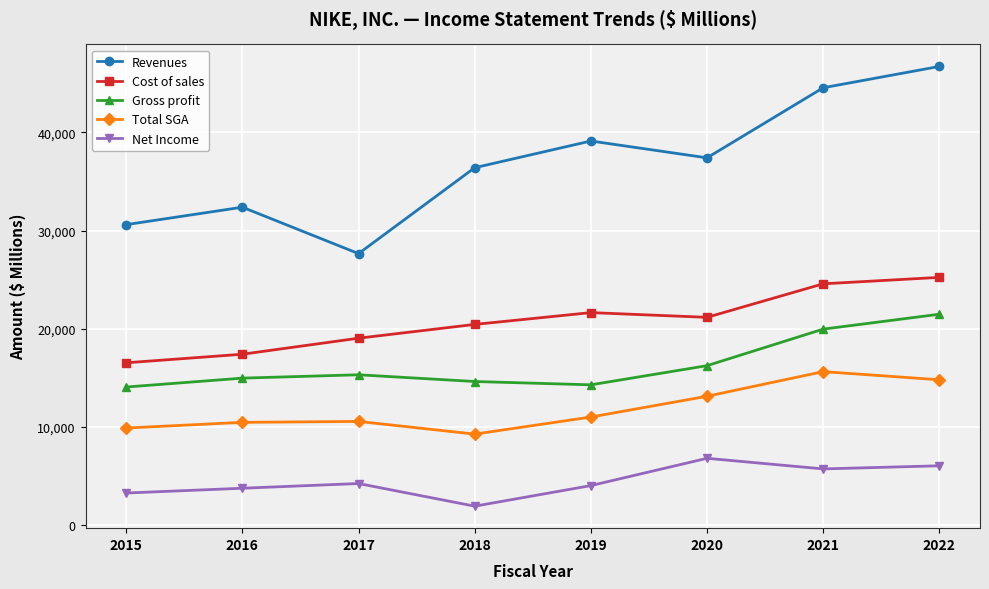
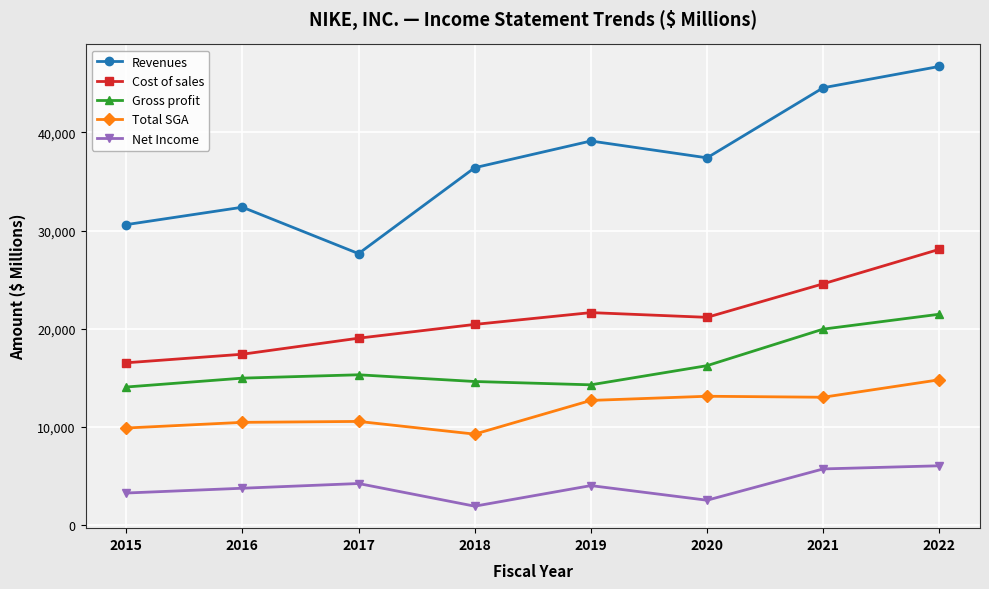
  {
    "Revenues": {
      "2015": "31,000",
      "2016": "32,000",
      "2017": "28,000",
      "2018": "36,000",
      "2019": "39,000",
      "2020": "37,000",
      "2021": "45,000",
      "2022": "47,000"
    },
    "Cost of sales": {
      "2015": "17,000",
      "2016": "17,000",
      "2017": "19,000",
      "2018": "20,000",
      "2019": "22,000",
      "2020": "21,000",
      "2021": "25,000",
-     "2022": "25,000"
+     "2022": "28,000"
    },
    "Gross profit": {
      "2015": "14,000",
      "2016": "15,000",
      "2017": "15,000",
      "2018": "15,000",
      "2019": "14,000",
      "2020": "16,000",
      "2021": "20,000",
      "2022": "21,000"
    },
    "Total SGA": {
      "2015": "10,000",
      "2016": "10,000",
      "2017": "11,000",
      "2018": "9,000",
-     "2019": "11,000",
+     "2019": "13,000",
      "2020": "13,000",
-     "2021": "16,000",
+     "2021": "13,000",
      "2022": "15,000"
    },
    "Net Income": {
      "2015": "3,000",
      "2016": "4,000",
      "2017": "4,000",
      "2018": "2,000",
      "2019": "4,000",
-     "2020": "7,000",
+     "2020": "3,000",
      "2021": "6,000",
      "2022": "6,000"
    }
  }
